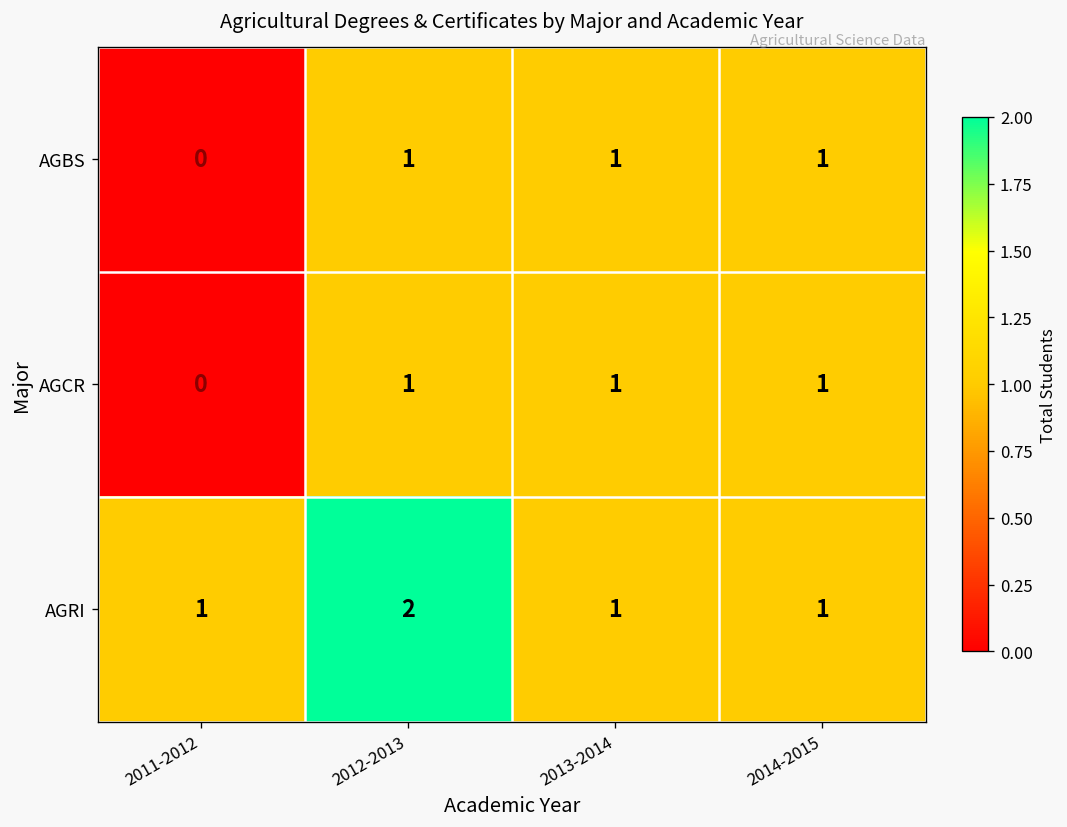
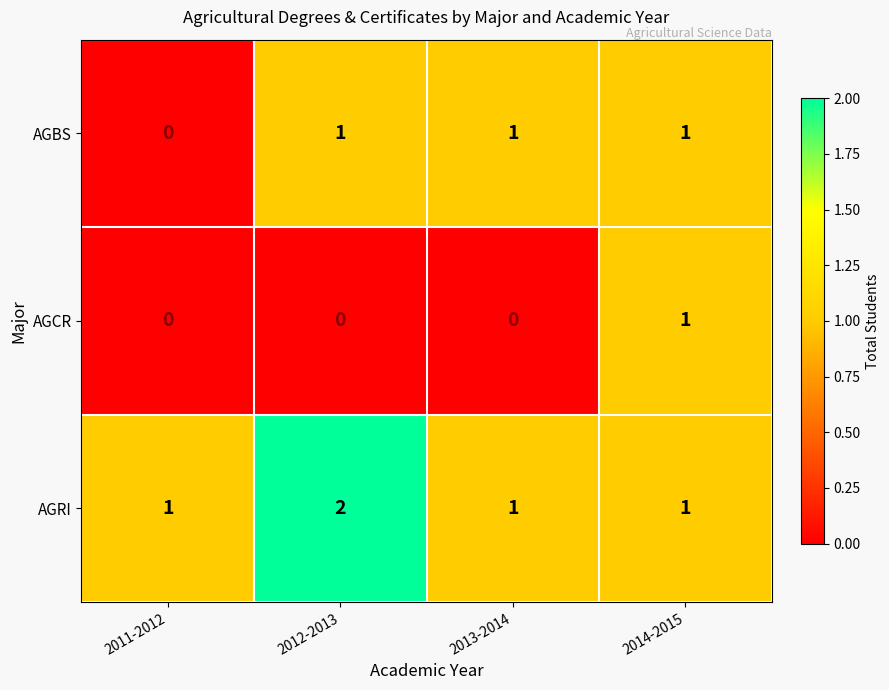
  {
    "AGBS": {
      "2011-2012": 0,
      "2012-2013": 1,
      "2013-2014": 1,
      "2014-2015": 1
    },
    "AGCR": {
      "2011-2012": 0,
-     "2012-2013": 1,
-     "2013-2014": 1,
+     "2012-2013": 0,
+     "2013-2014": 0,
      "2014-2015": 1
    },
    "AGRI": {
      "2011-2012": 1,
      "2012-2013": 2,
      "2013-2014": 1,
      "2014-2015": 1
    }
  }
